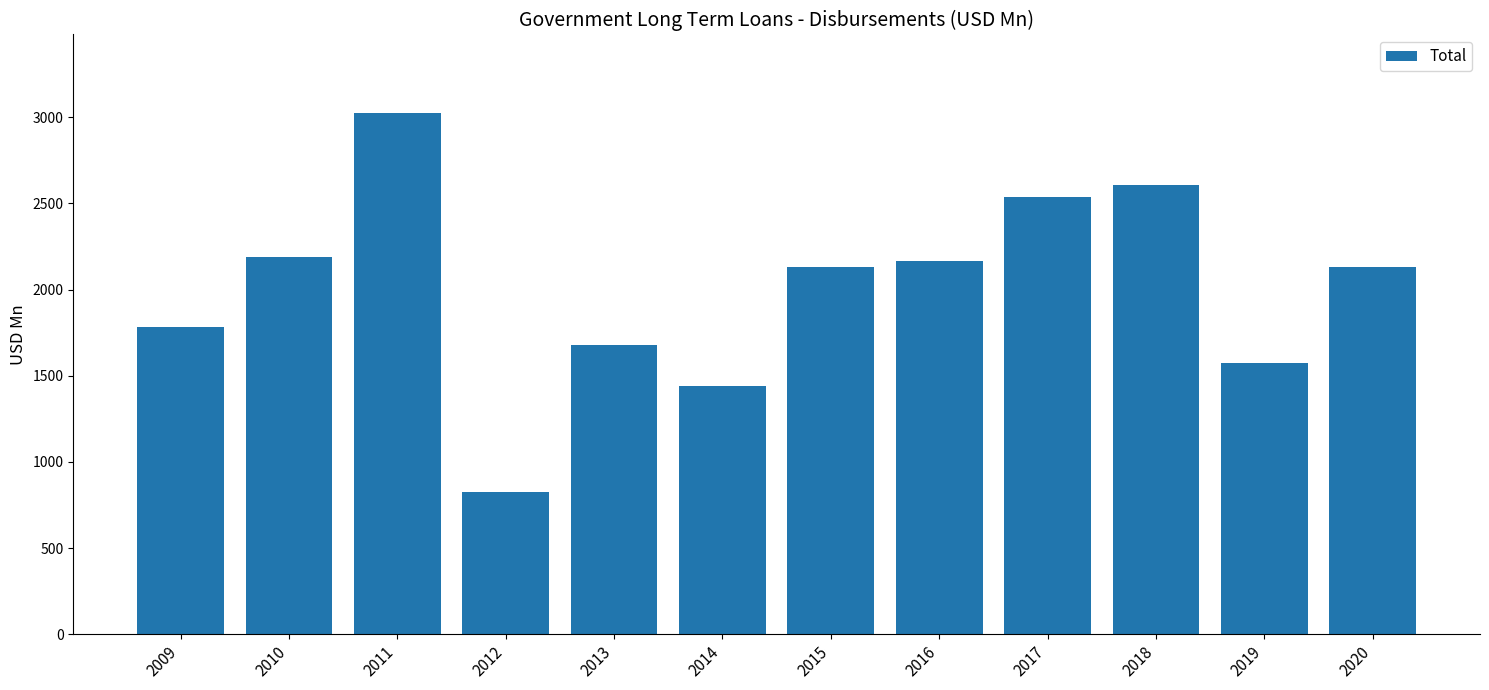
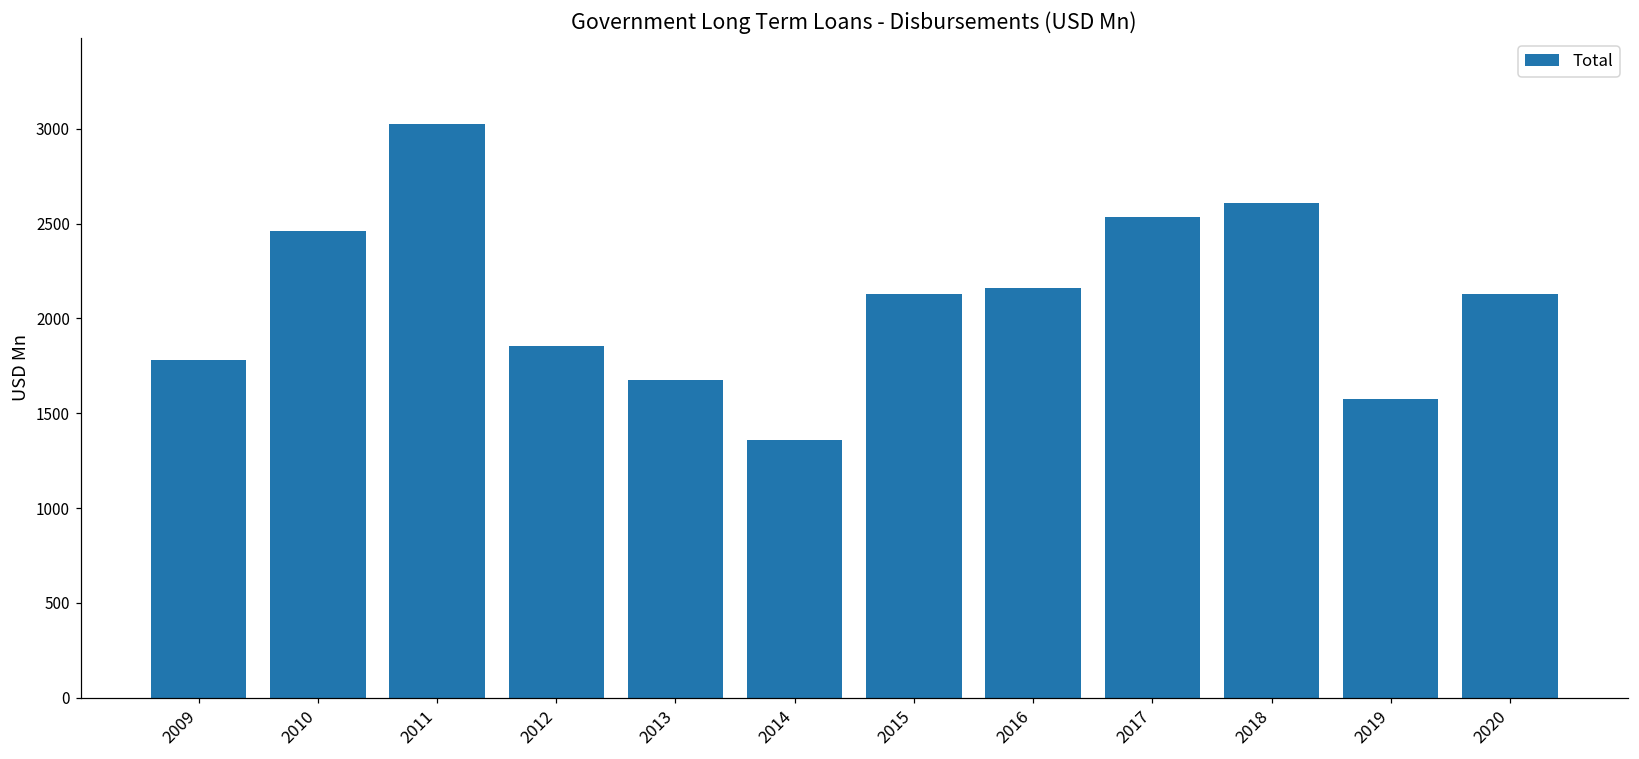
  {
    "2009": 1780,
-   "2010": 2190,
+   "2010": 2460,
    "2011": 3030,
-   "2012": 820,
+   "2012": 1850,
    "2013": 1680,
-   "2014": 1440,
+   "2014": 1360,
    "2015": 2130,
    "2016": 2160,
    "2017": 2540,
    "2018": 2610,
    "2019": 1570,
    "2020": 2130
  }
